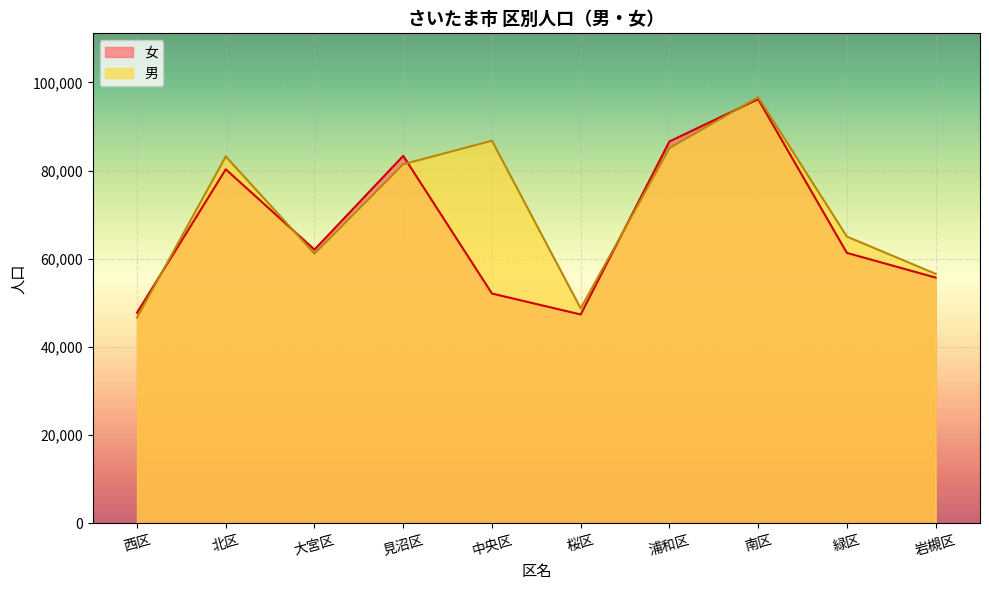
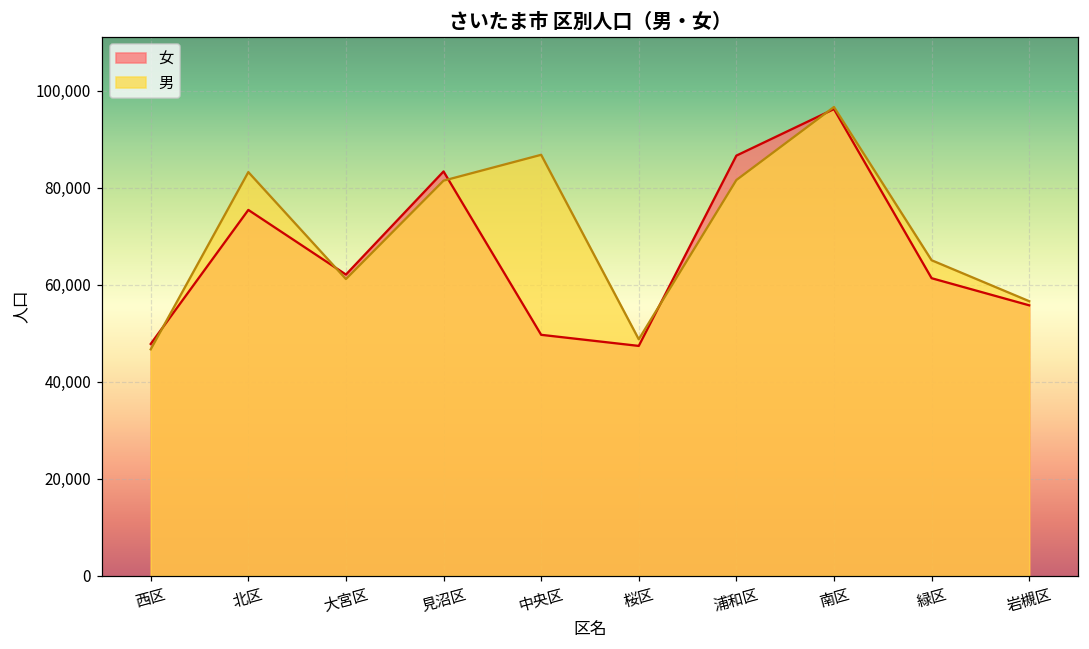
  {
    "女": {
      "西区": "48,000",
-     "北区": "80,000",
+     "北区": "75,000",
      "大宮区": "62,000",
      "見沼区": "83,000",
-     "中央区": "52,000",
+     "中央区": "50,000",
      "桜区": "47,000",
      "浦和区": "87,000",
      "緑区": "61,000",
      "岩槻区": "56,000"
    },
    "男": {
      "西区": "47,000",
      "北区": "83,000",
      "大宮区": "61,000",
      "見沼区": "81,000",
      "中央区": "87,000",
      "桜区": "49,000",
-     "浦和区": "85,000",
+     "浦和区": "82,000",
      "緑区": "65,000",
      "岩槻区": "57,000"
    }
  }
